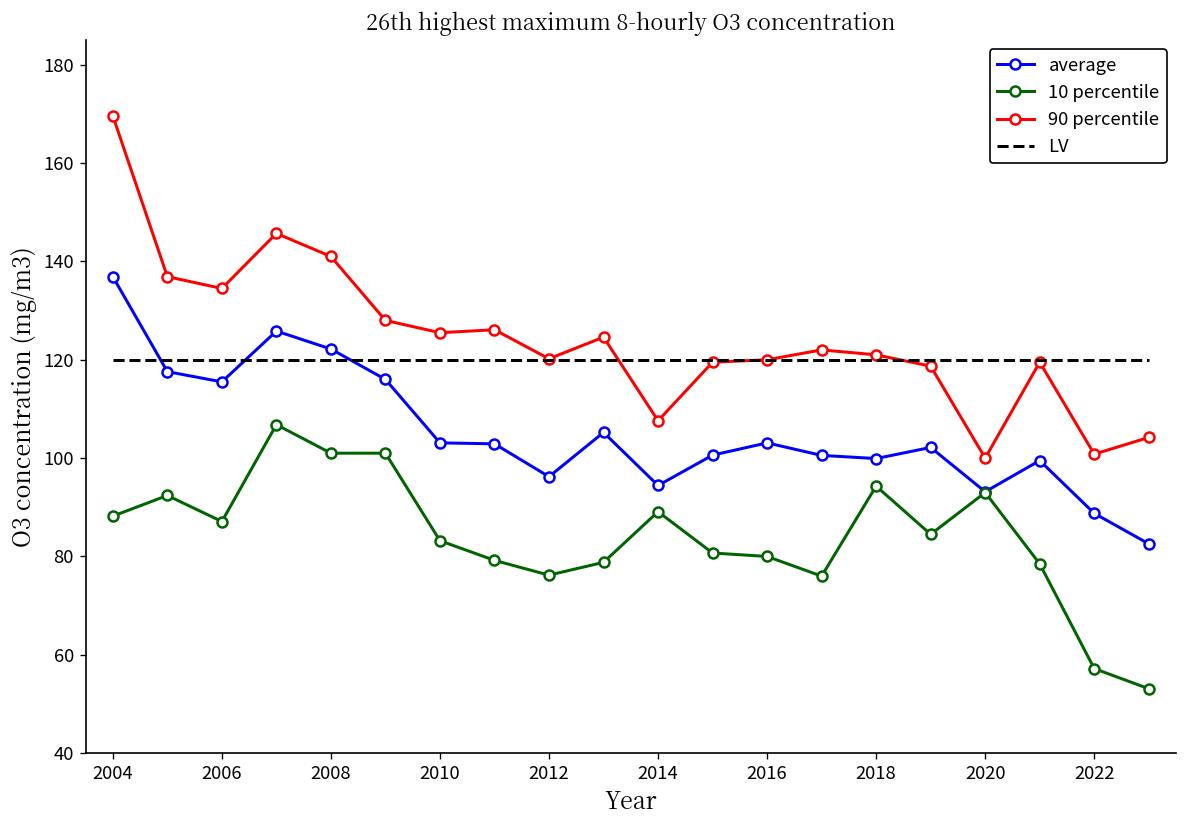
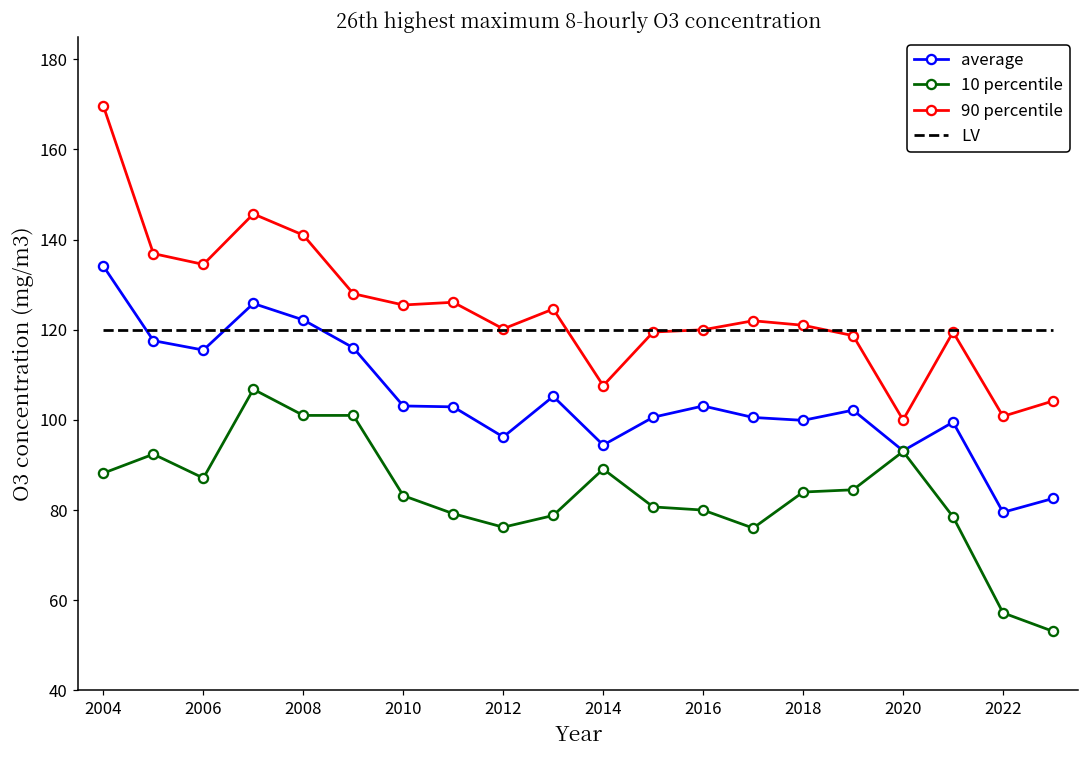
  {
    "average": {
-     "2004": 137,
+     "2004": 134,
      "2006": 116,
      "2008": 122,
      "2010": 103,
      "2012": 96,
      "2014": 94,
      "2016": 103,
      "2018": 100,
-     "2022": 89
+     "2022": 80
    },
    "10 percentile": {
      "2004": 88,
      "2006": 87,
      "2008": 101,
      "2010": 83,
      "2012": 76,
      "2014": 89,
      "2016": 80,
-     "2018": 94,
+     "2018": 84,
      "2022": 57
    },
    "90 percentile": {
      "2004": 170,
      "2006": 135,
      "2008": 141,
      "2010": 126,
      "2014": 108,
      "2018": 121,
      "2020": 100,
      "2022": 101
    },
    "LV": {
      "2004": 120,
      "2006": 120,
      "2008": 120,
      "2010": 120,
      "2014": 120,
      "2018": 120,
      "2020": 120,
      "2022": 120
    }
  }
